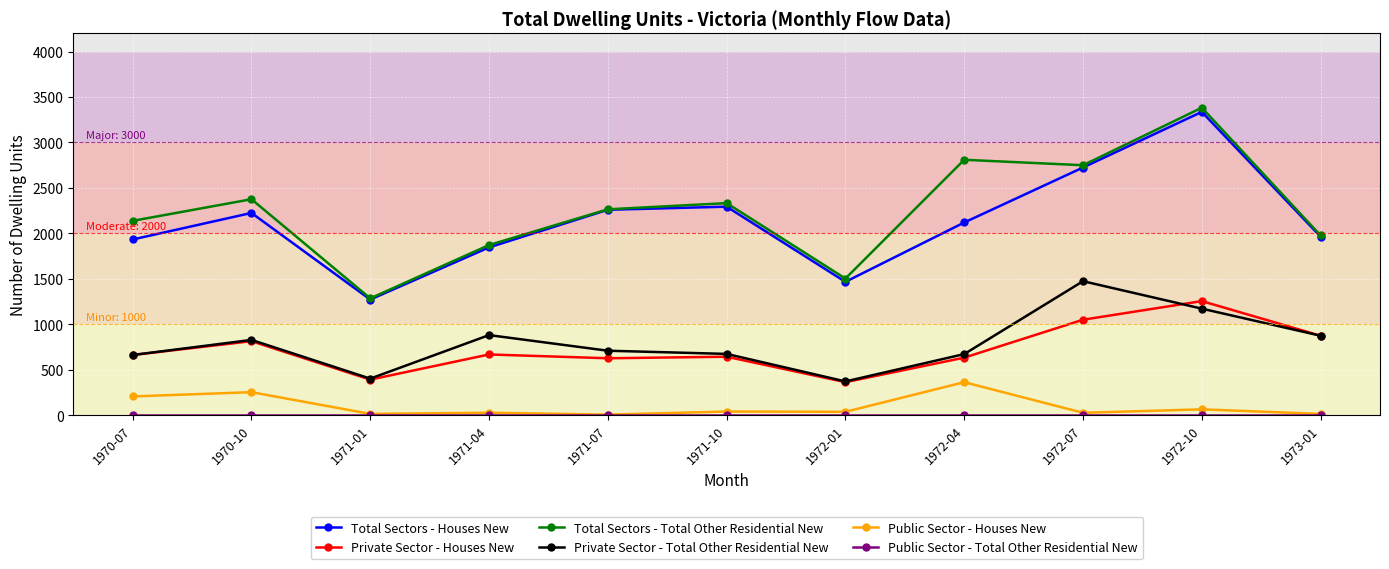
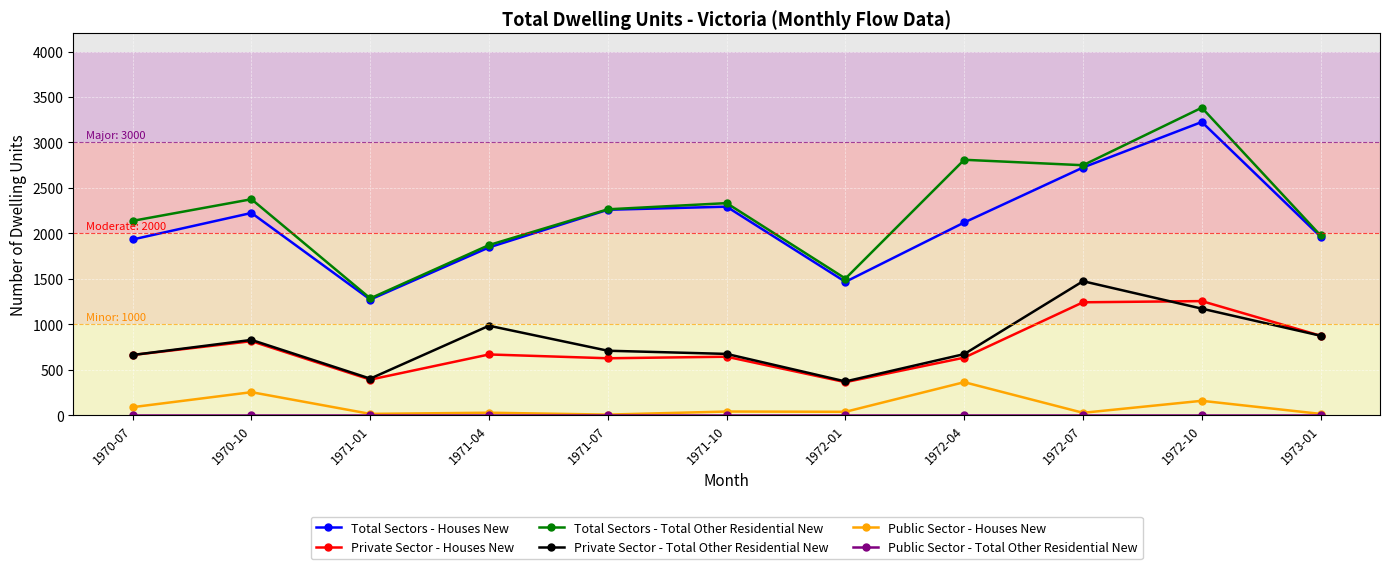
  {
    "Total Sectors - Houses New": {
      "1970-07": 1900,
      "1970-10": 2200,
      "1971-10": 2300,
      "1972-01": 1500,
      "1972-04": 2100,
-     "1972-10": 3300
+     "1972-10": 3200
    },
    "Private Sector - Houses New": {
      "1971-04": 700,
      "1971-07": 600,
      "1971-10": 600,
      "1972-04": 600,
-     "1972-07": 1000,
+     "1972-07": 1200,
      "1972-10": 1300
    },
    "Total Sectors - Total Other Residential New": {
      "1970-10": 2400,
      "1971-10": 2300,
      "1972-01": 1500,
      "1972-04": 2800,
      "1972-10": 3400
    },
    "Private Sector - Total Other Residential New": {
-     "1971-04": 900,
+     "1971-04": 1000,
      "1971-07": 700,
      "1971-10": 700,
      "1972-04": 700,
      "1972-07": 1500,
      "1972-10": 1200
    },
    "Public Sector - Houses New": {
-     "1970-07": 200,
+     "1970-07": 100,
      "1970-10": 300,
      "1971-10": 0,
      "1972-01": 0,
      "1972-04": 400,
-     "1972-10": 100
+     "1972-10": 200
    },
    "Public Sector - Total Other Residential New": {
      "1970-07": 0,
      "1970-10": 0,
      "1971-10": 0,
      "1972-01": 0,
      "1972-04": 0,
      "1972-10": 0
    }
  }
